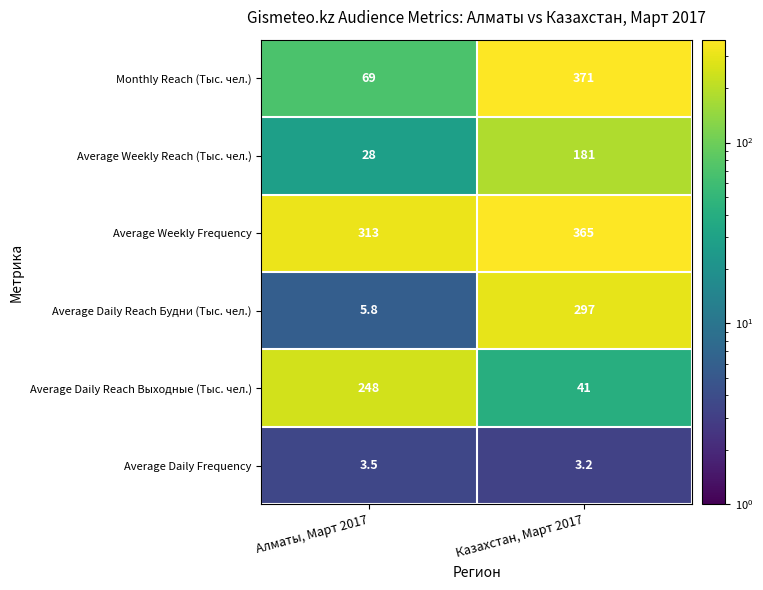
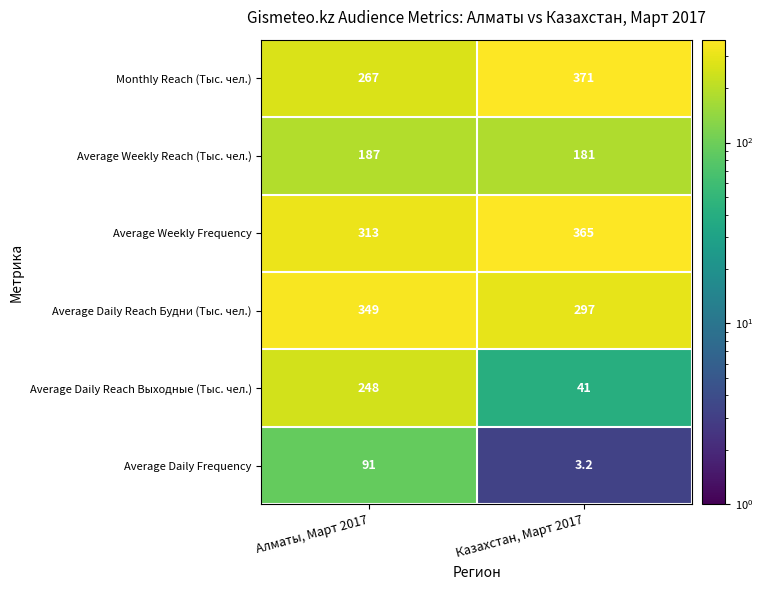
  {
    "Monthly Reach (Тыс. чел.)": {
-     "Алматы, Март 2017": 69,
+     "Алматы, Март 2017": 267,
      "Казахстан, Март 2017": 371
    },
    "Average Weekly Reach (Тыс. чел.)": {
-     "Алматы, Март 2017": 28,
+     "Алматы, Март 2017": 187,
      "Казахстан, Март 2017": 181
    },
    "Average Weekly Frequency": {
      "Алматы, Март 2017": 313,
      "Казахстан, Март 2017": 365
    },
    "Average Daily Reach Будни (Тыс. чел.)": {
-     "Алматы, Март 2017": 5.8,
+     "Алматы, Март 2017": 349,
      "Казахстан, Март 2017": 297
    },
    "Average Daily Reach Выходные (Тыс. чел.)": {
      "Алматы, Март 2017": 248,
      "Казахстан, Март 2017": 41
    },
    "Average Daily Frequency": {
-     "Алматы, Март 2017": 3.5,
+     "Алматы, Март 2017": 91,
      "Казахстан, Март 2017": 3.2
    }
  }
